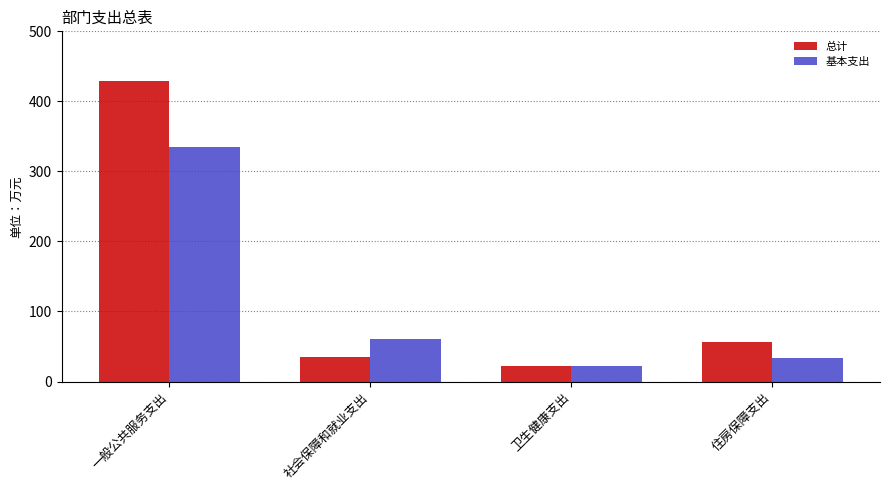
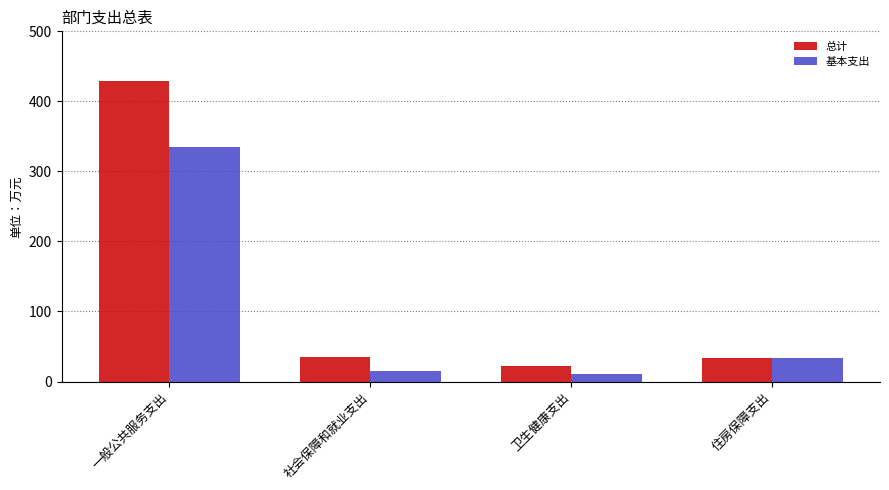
  {
    "总计": {
      "一般公共服务支出": 430,
      "社会保障和就业支出": 40,
      "卫生健康支出": 20,
-     "住房保障支出": 60
+     "住房保障支出": 30
    },
    "基本支出": {
      "一般公共服务支出": 330,
-     "社会保障和就业支出": 60,
-     "卫生健康支出": 20,
+     "社会保障和就业支出": 10,
+     "卫生健康支出": 10,
      "住房保障支出": 30
    }
  }
